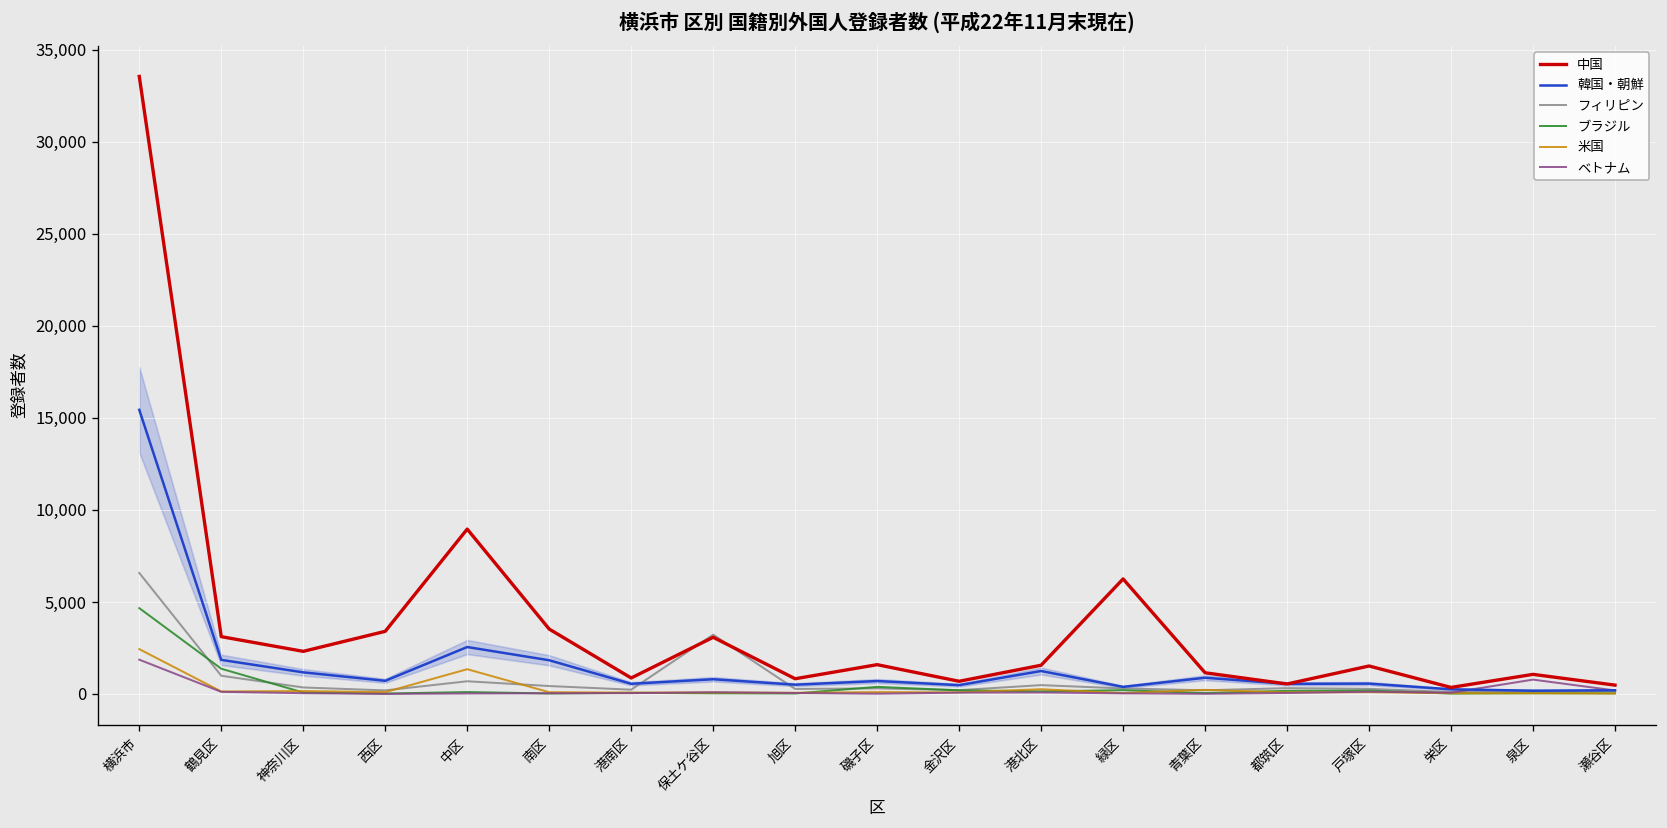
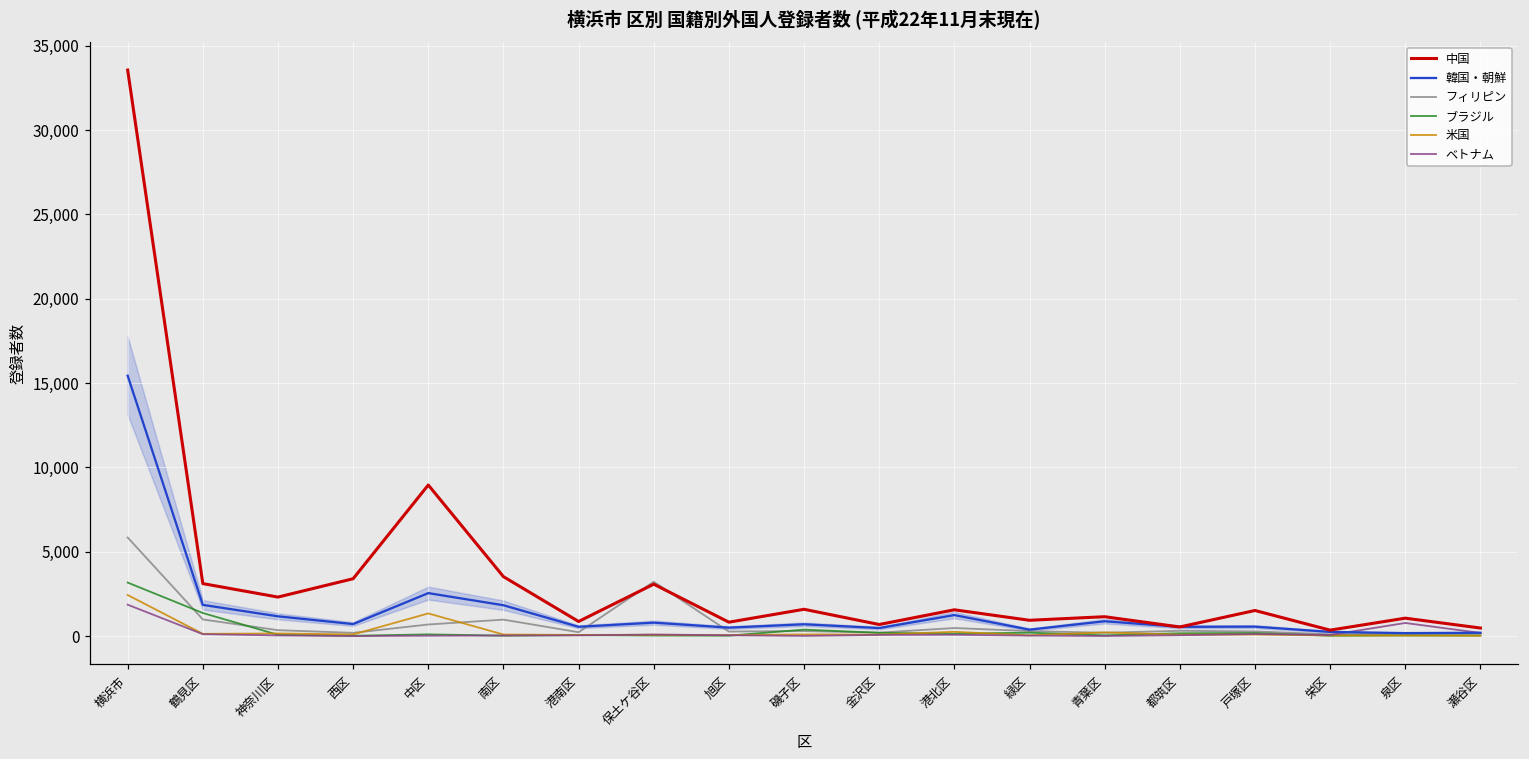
  {
    "中国": {
      "横浜市": "33,600",
      "鶴見区": "3,100",
      "神奈川区": "2,300",
      "西区": "3,400",
      "中区": "9,000",
      "南区": "3,500",
      "港南区": "900",
      "旭区": "800",
      "磯子区": "1,600",
-     "緑区": "6,300",
+     "緑区": "900",
      "戸塚区": "1,500",
      "泉区": "1,100",
      "瀬谷区": "500"
    },
    "フィリピン": {
-     "横浜市": "6,600",
+     "横浜市": "5,800",
      "鶴見区": "1,000",
      "神奈川区": "400",
      "中区": "700",
-     "南区": "400",
+     "南区": "1,000",
      "旭区": "300",
      "港北区": "500"
    },
    "ブラジル": {
-     "横浜市": "4,700",
+     "横浜市": "3,200",
      "鶴見区": "1,400"
    },
    "米国": {
      "横浜市": "2,400",
      "中区": "1,300"
    },
    "ベトナム": {
      "横浜市": "1,900",
      "泉区": "800"
    }
  }
